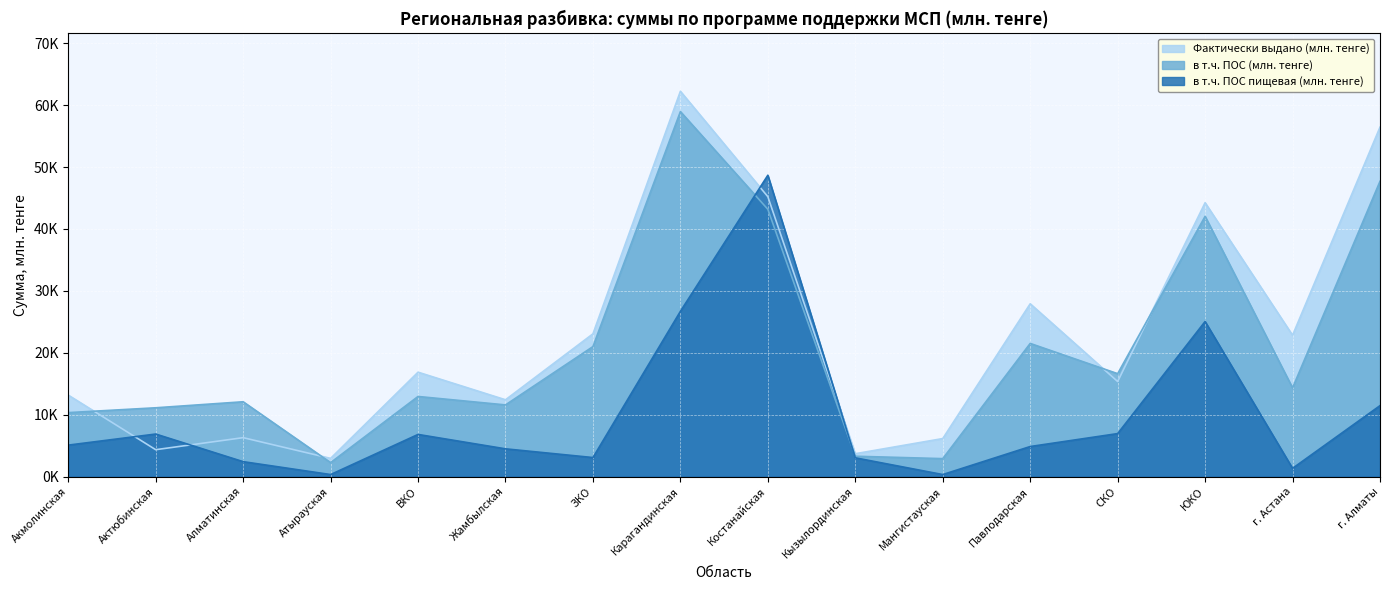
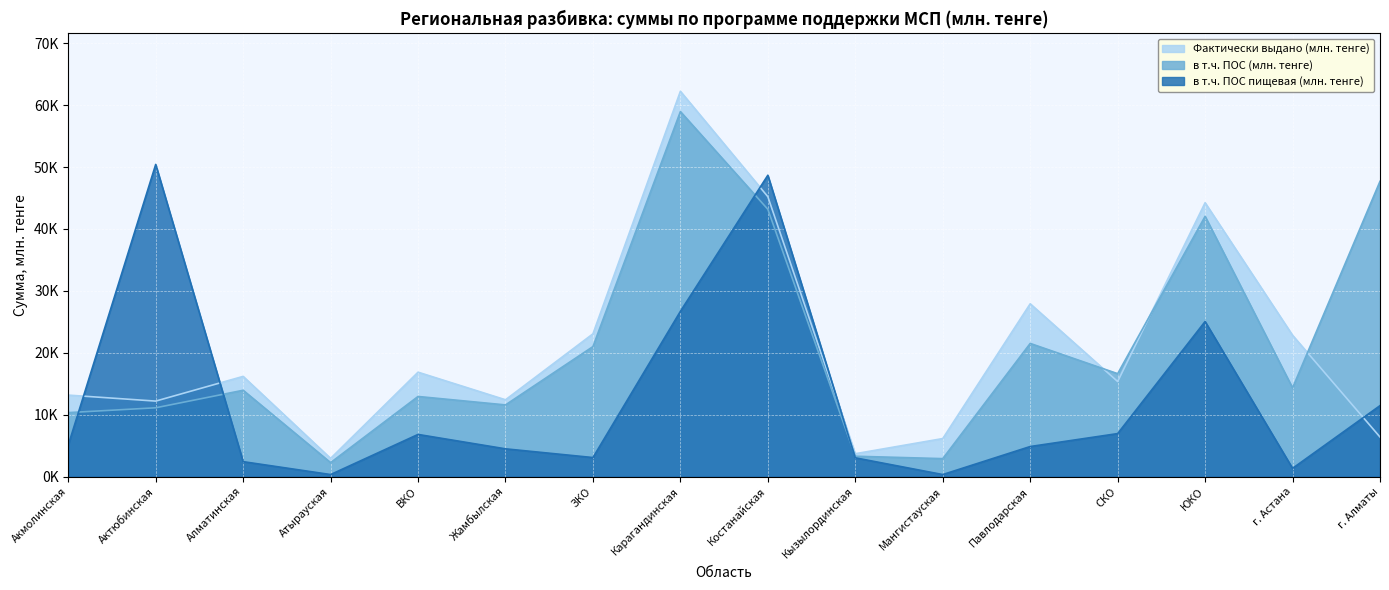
  {
    "Фактически выдано (млн. тенге)": {
      "Акмолинская": 13000,
-     "Актюбинская": 4000,
-     "Алматинская": 6000,
+     "Актюбинская": 12000,
+     "Алматинская": 16000,
      "Атырауская": 3000,
      "ВКО": 17000,
      "Жамбылская": 12000,
      "ЗКО": 23000,
      "Карагандинская": 62000,
      "Костанайская": 45000,
      "Мангистауская": 6000,
      "Павлодарская": 28000,
      "СКО": 15000,
      "ЮКО": 44000,
      "г. Астана": 23000,
-     "г. Алматы": 56000
+     "г. Алматы": 6000
    },
    "в т.ч. ПОС (млн. тенге)": {
      "Акмолинская": 10000,
      "Актюбинская": 11000,
-     "Алматинская": 12000,
+     "Алматинская": 14000,
      "Атырауская": 2000,
      "ВКО": 13000,
      "Жамбылская": 12000,
      "ЗКО": 21000,
      "Карагандинская": 59000,
      "Костанайская": 43000,
      "Мангистауская": 3000,
      "Павлодарская": 22000,
      "СКО": 17000,
      "ЮКО": 42000,
      "г. Астана": 14000,
      "г. Алматы": 48000
    },
    "в т.ч. ПОС пищевая (млн. тенге)": {
      "Акмолинская": 5000,
-     "Актюбинская": 7000,
+     "Актюбинская": 50000,
      "Алматинская": 2000,
      "Атырауская": 0,
      "ВКО": 7000,
      "Жамбылская": 4000,
      "ЗКО": 3000,
      "Карагандинская": 27000,
      "Костанайская": 49000,
      "Мангистауская": 0,
      "Павлодарская": 5000,
      "СКО": 7000,
      "ЮКО": 25000,
      "г. Астана": 1000,
      "г. Алматы": 11000
    }
  }
